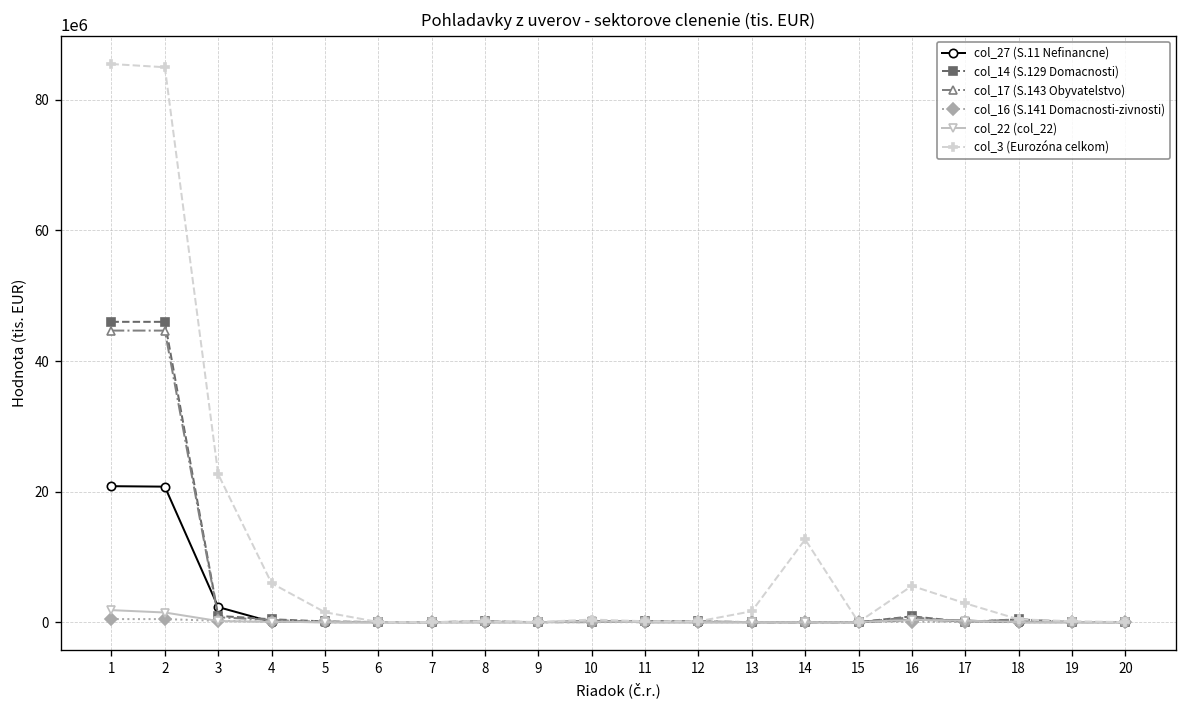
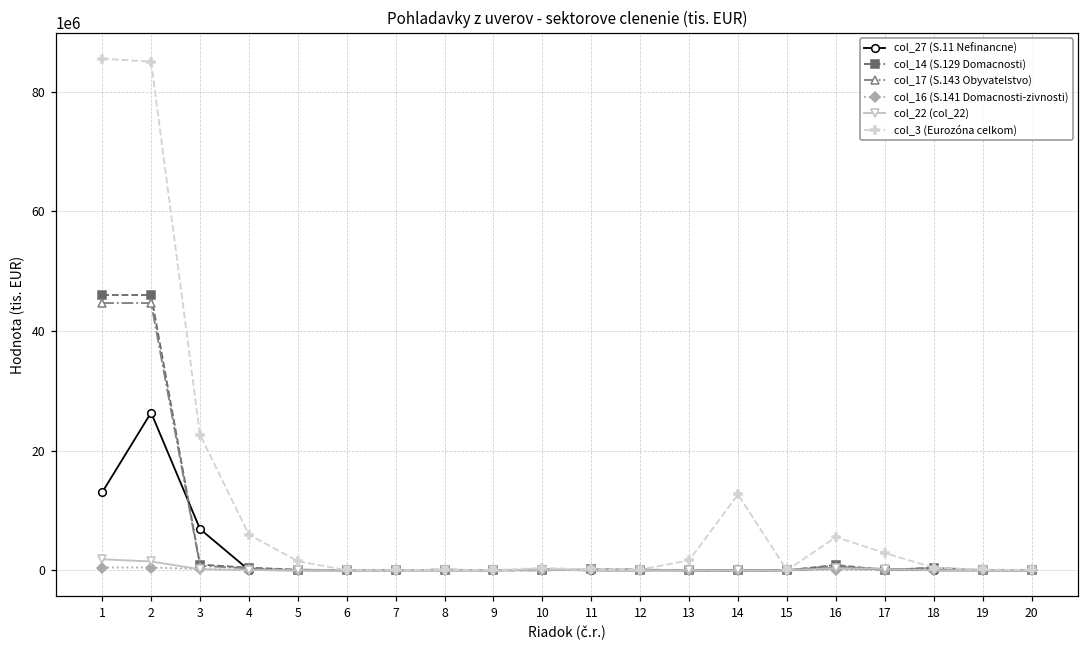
  {
    "col_27 (S.11 Nefinancne)": {
-     "1": 21000000,
-     "2": 21000000,
-     "3": 2000000
+     "1": 13000000,
+     "2": 26000000,
+     "3": 7000000
    }
  }
